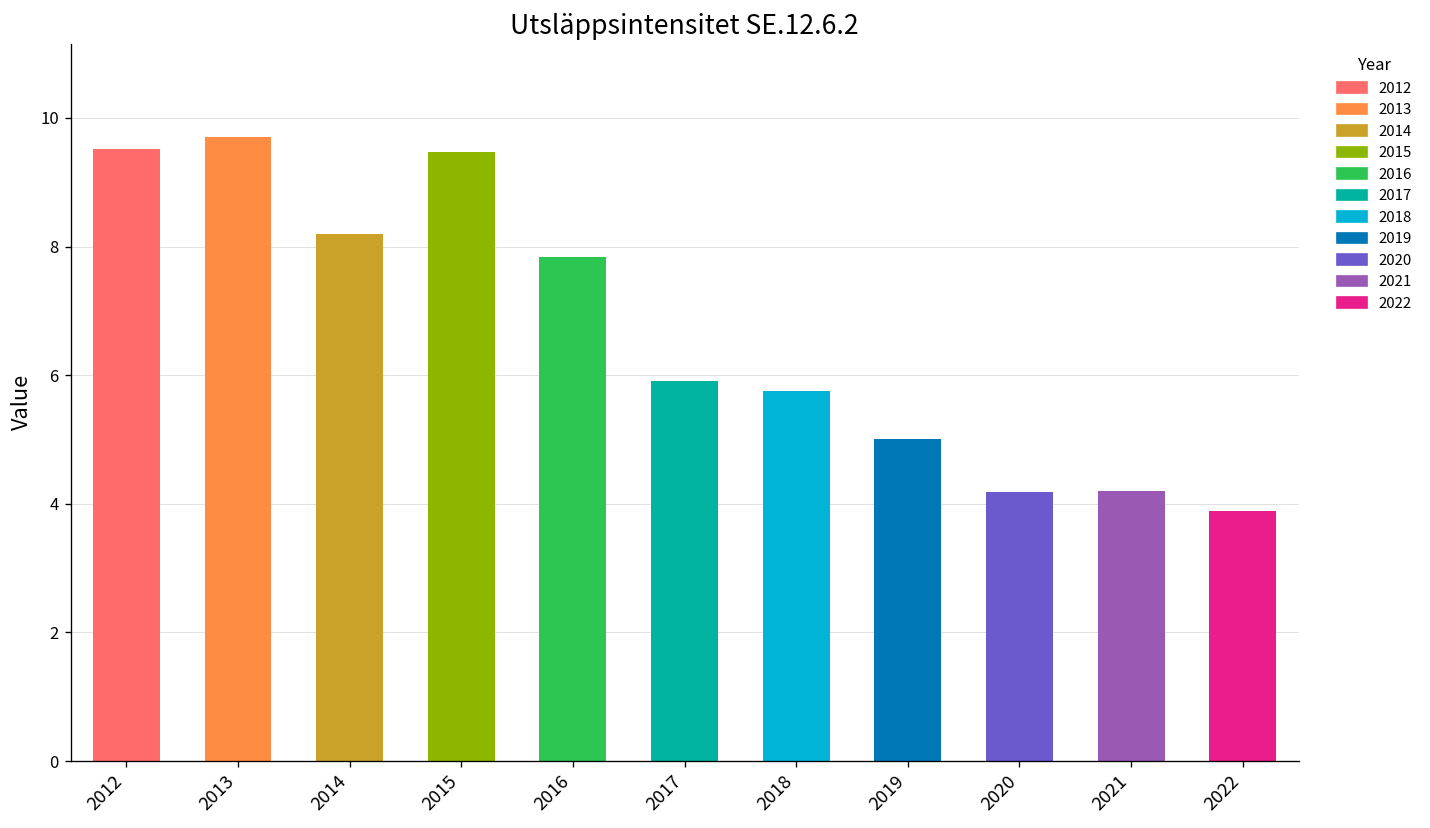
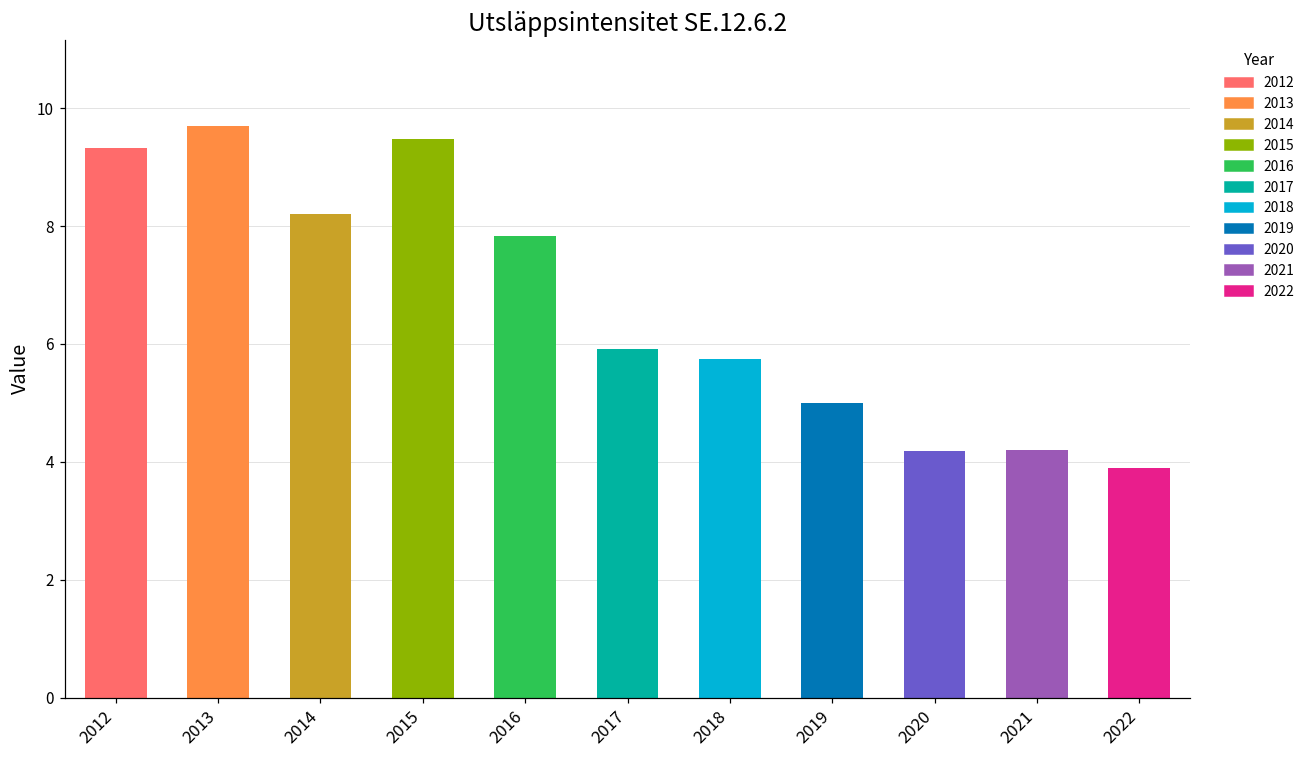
  {
-   "2012": 9.5,
+   "2012": 9.3,
    "2013": 9.7,
    "2014": 8.2,
    "2015": 9.5,
    "2016": 7.8,
    "2017": 5.9,
    "2018": 5.8,
    "2019": 5.0,
    "2020": 4.2,
    "2021": 4.2,
    "2022": 3.9
  }
